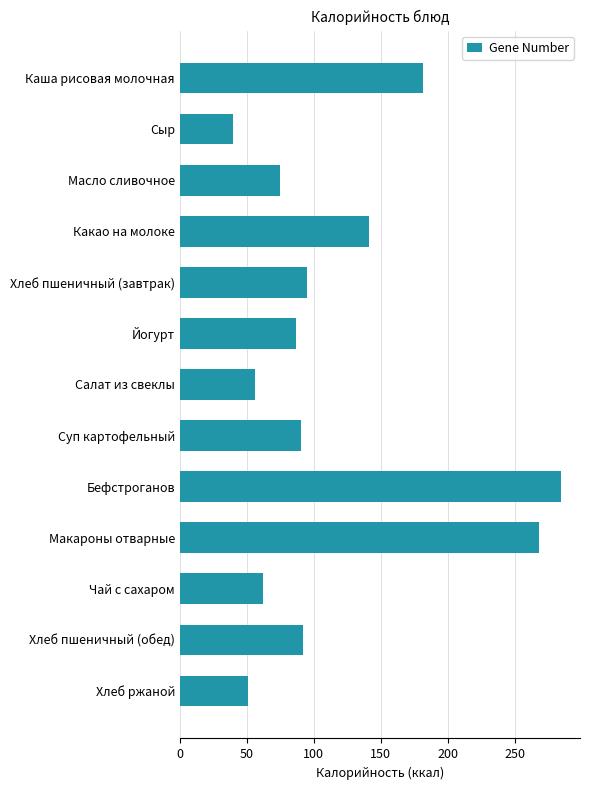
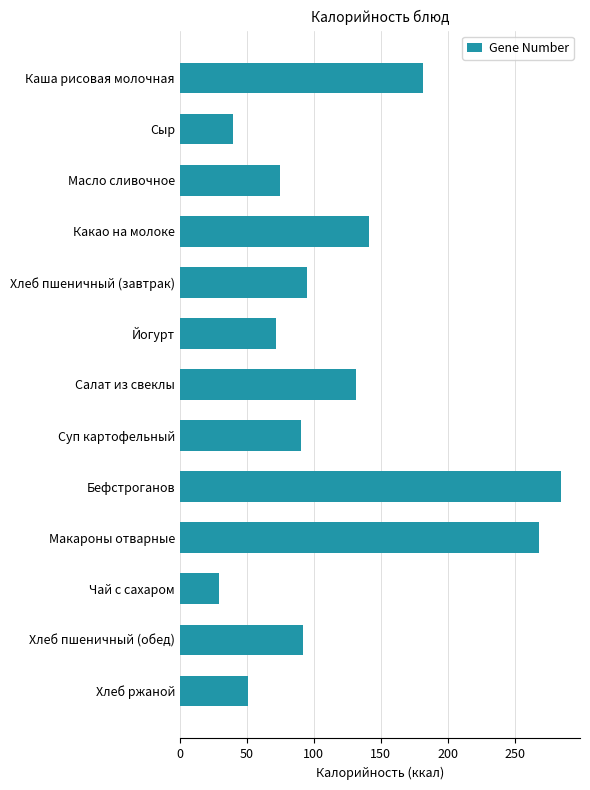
  {
    "Каша рисовая молочная": 182,
    "Сыр": 40,
    "Масло сливочное": 75,
    "Какао на молоке": 141,
    "Хлеб пшеничный (завтрак)": 95,
-   "Йогурт": 87,
-   "Салат из свеклы": 56,
+   "Йогурт": 72,
+   "Салат из свеклы": 131,
    "Суп картофельный": 90,
    "Бефстроганов": 285,
    "Макароны отварные": 268,
-   "Чай с сахаром": 62,
+   "Чай с сахаром": 29,
    "Хлеб пшеничный (обед)": 92,
    "Хлеб ржаной": 51
  }
